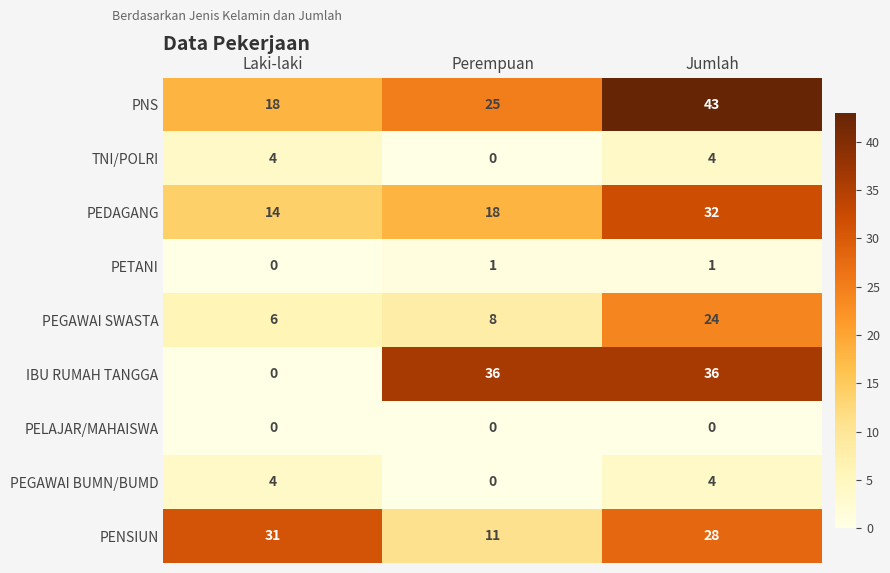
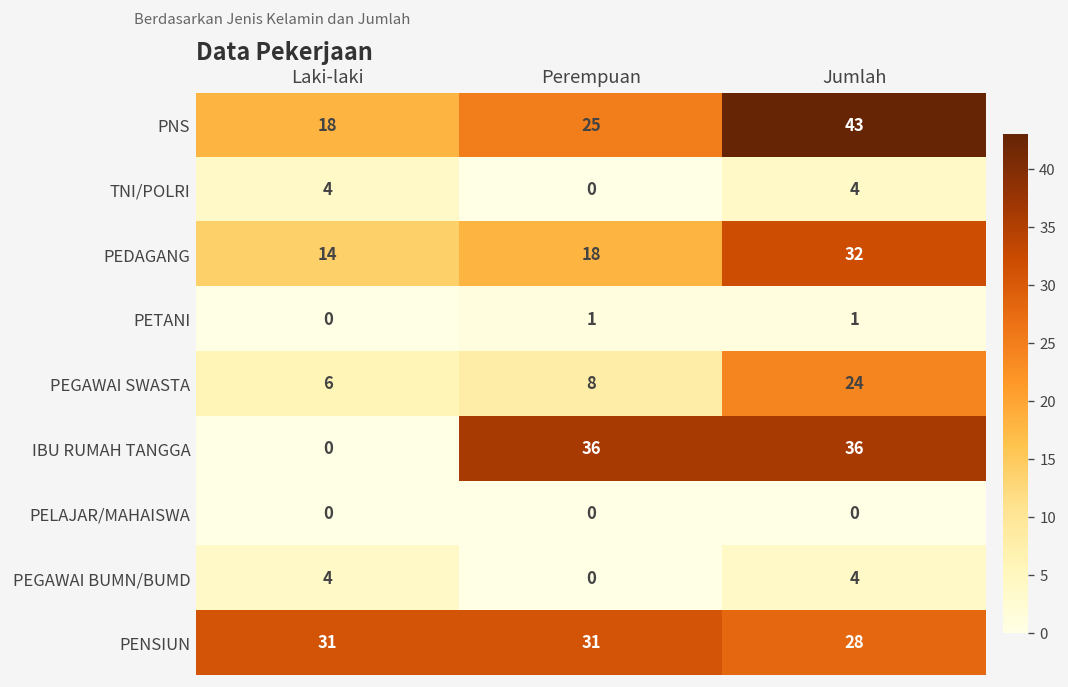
  {
    "PNS": {
      "Laki-laki": 18,
      "Perempuan": 25,
      "Jumlah": 43
    },
    "TNI/POLRI": {
      "Laki-laki": 4,
      "Perempuan": 0,
      "Jumlah": 4
    },
    "PEDAGANG": {
      "Laki-laki": 14,
      "Perempuan": 18,
      "Jumlah": 32
    },
    "PETANI": {
      "Laki-laki": 0,
      "Perempuan": 1,
      "Jumlah": 1
    },
    "PEGAWAI SWASTA": {
      "Laki-laki": 6,
      "Perempuan": 8,
      "Jumlah": 24
    },
    "IBU RUMAH TANGGA": {
      "Laki-laki": 0,
      "Perempuan": 36,
      "Jumlah": 36
    },
    "PELAJAR/MAHAISWA": {
      "Laki-laki": 0,
      "Perempuan": 0,
      "Jumlah": 0
    },
    "PEGAWAI BUMN/BUMD": {
      "Laki-laki": 4,
      "Perempuan": 0,
      "Jumlah": 4
    },
    "PENSIUN": {
      "Laki-laki": 31,
-     "Perempuan": 11,
+     "Perempuan": 31,
      "Jumlah": 28
    }
  }
